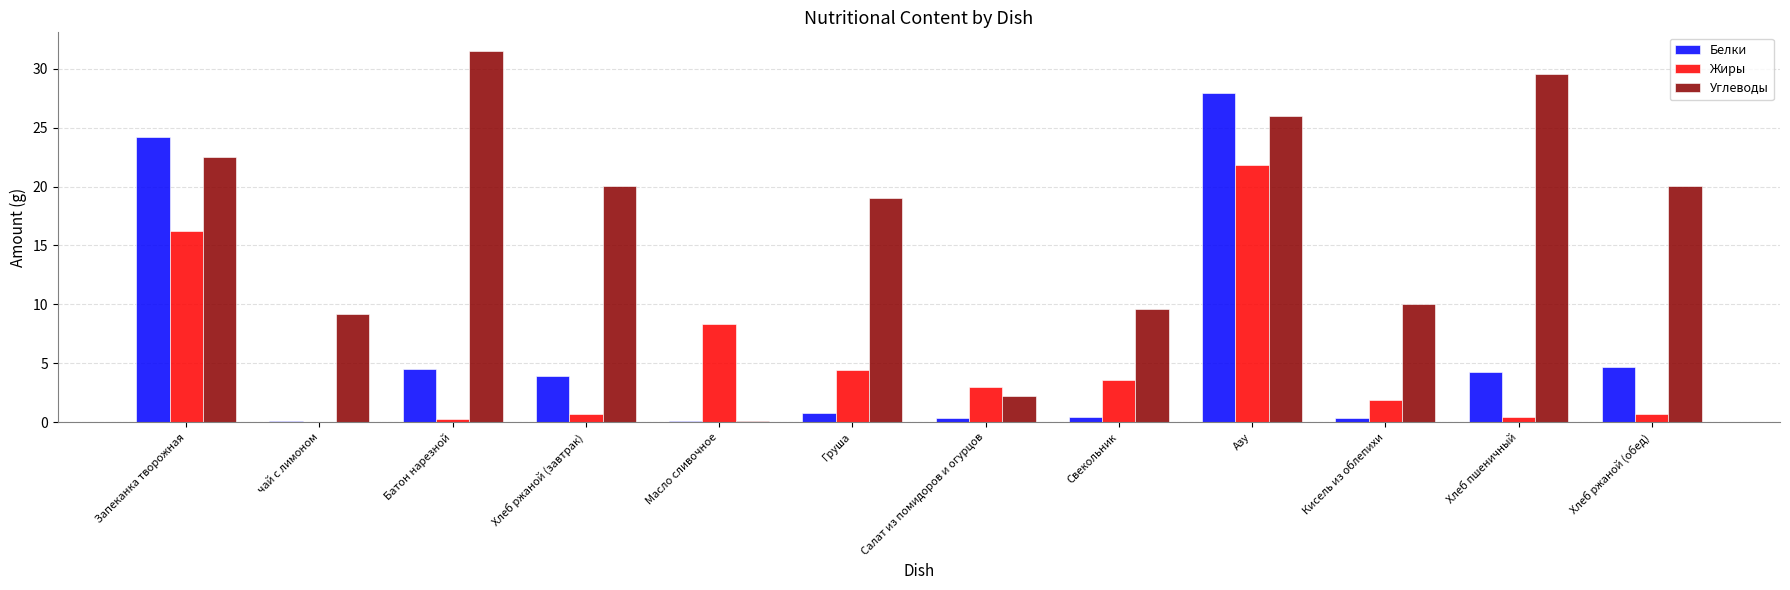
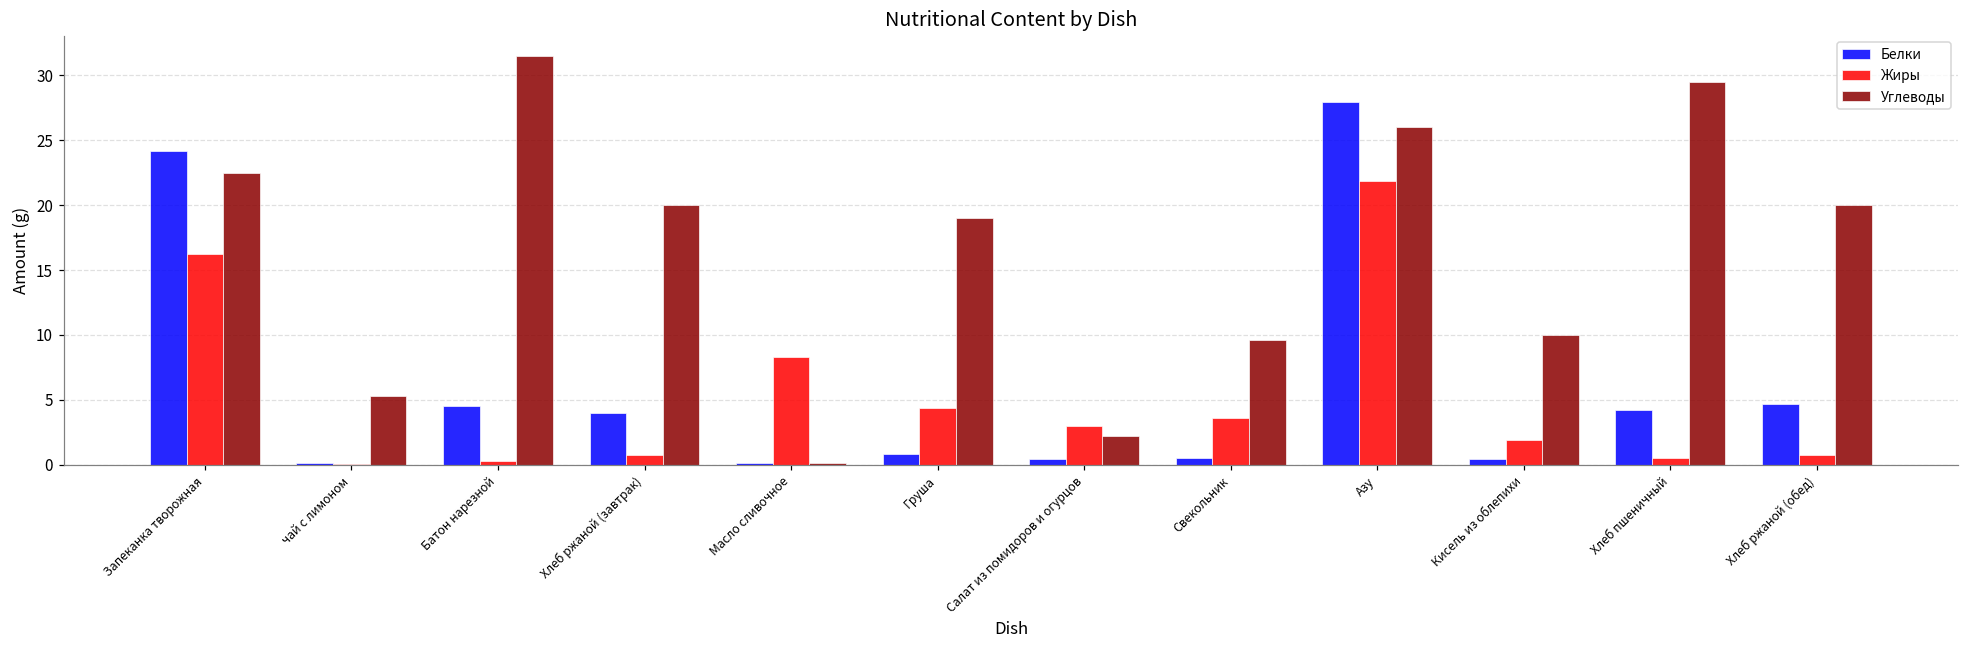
  {
    "Белки": {
      "Запеканка творожная": 24.2,
      "Батон нарезной": 4.5,
      "Хлеб ржаной (завтрак)": 4.0,
      "Груша": 0.8,
      "Салат из помидоров и огурцов": 0.4,
      "Свекольник": 0.5,
      "Азу": 27.9,
      "Кисель из облепихи": 0.4,
      "Хлеб пшеничный": 4.2,
      "Хлеб ржаной (обед)": 4.7
    },
    "Жиры": {
      "Запеканка творожная": 16.2,
      "Батон нарезной": 0.3,
      "Хлеб ржаной (завтрак)": 0.7,
      "Масло сливочное": 8.3,
      "Груша": 4.4,
      "Салат из помидоров и огурцов": 3.0,
      "Свекольник": 3.6,
      "Азу": 21.8,
      "Кисель из облепихи": 1.9,
      "Хлеб пшеничный": 0.5,
      "Хлеб ржаной (обед)": 0.7
    },
    "Углеводы": {
      "Запеканка творожная": 22.5,
-     "чай с лимоном": 9.2,
+     "чай с лимоном": 5.3,
      "Батон нарезной": 31.5,
      "Хлеб ржаной (завтрак)": 20.0,
      "Груша": 19.0,
      "Салат из помидоров и огурцов": 2.2,
      "Свекольник": 9.6,
      "Азу": 26.0,
      "Кисель из облепихи": 10.0,
      "Хлеб пшеничный": 29.5,
      "Хлеб ржаной (обед)": 20.0
    }
  }
